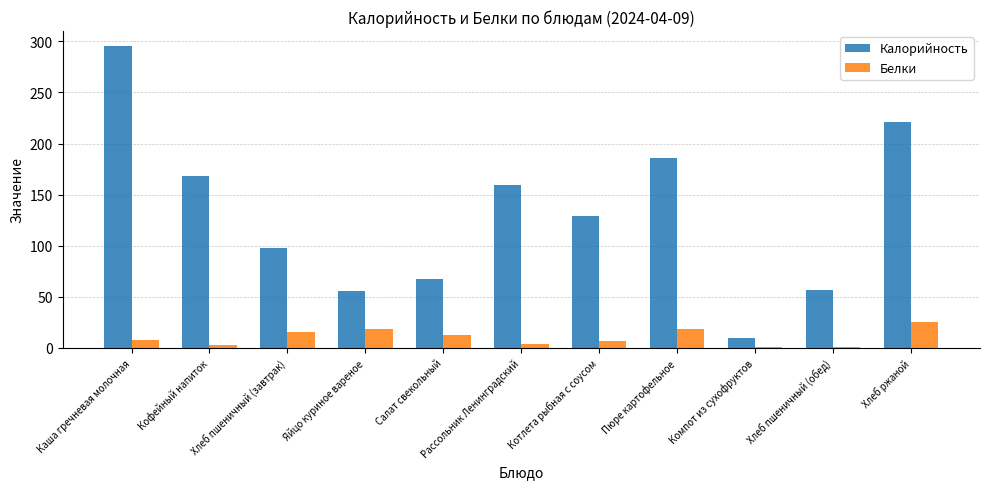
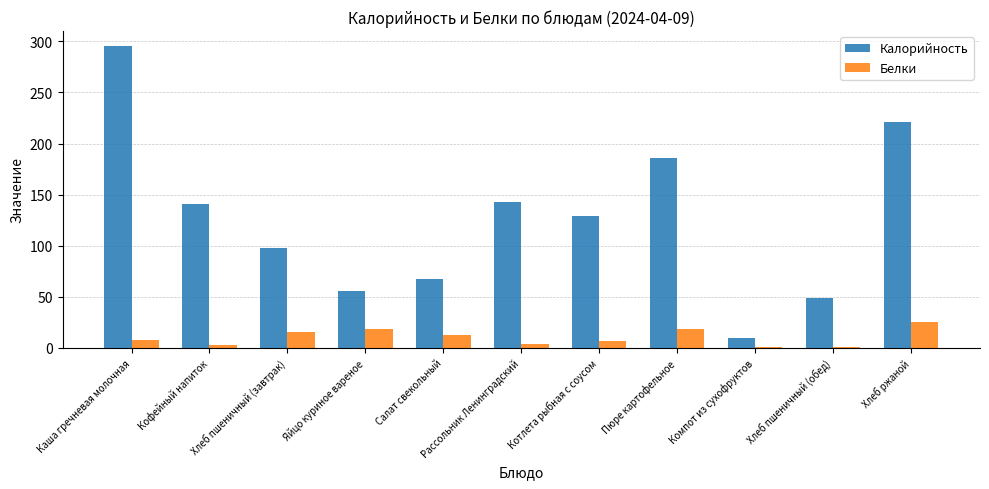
  {
    "Калорийность": {
      "Каша гречневая молочная": 295,
-     "Кофейный напиток": 168,
+     "Кофейный напиток": 141,
      "Хлеб пшеничный (завтрак)": 98,
      "Яйцо куриное вареное": 55,
      "Салат свекольный": 67,
-     "Рассольник Ленинградский": 160,
+     "Рассольник Ленинградский": 142,
      "Котлета рыбная с соусом": 129,
      "Пюре картофельное": 186,
      "Компот из сухофруктов": 10,
-     "Хлеб пшеничный (обед)": 57,
+     "Хлеб пшеничный (обед)": 49,
      "Хлеб ржаной": 221
    },
    "Белки": {
      "Каша гречневая молочная": 7,
      "Хлеб пшеничный (завтрак)": 15,
      "Яйцо куриное вареное": 19,
      "Салат свекольный": 12,
      "Рассольник Ленинградский": 4,
      "Котлета рыбная с соусом": 7,
      "Пюре картофельное": 18,
      "Хлеб ржаной": 25
    }
  }
